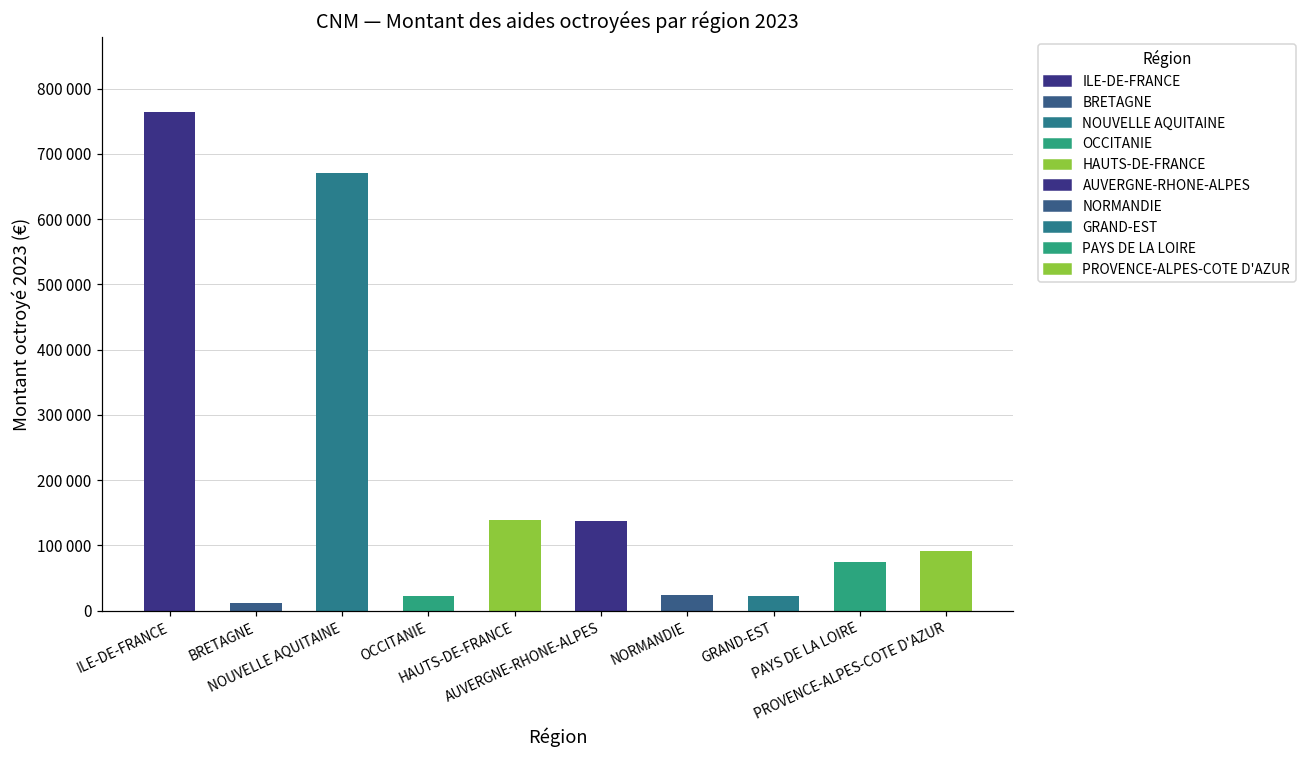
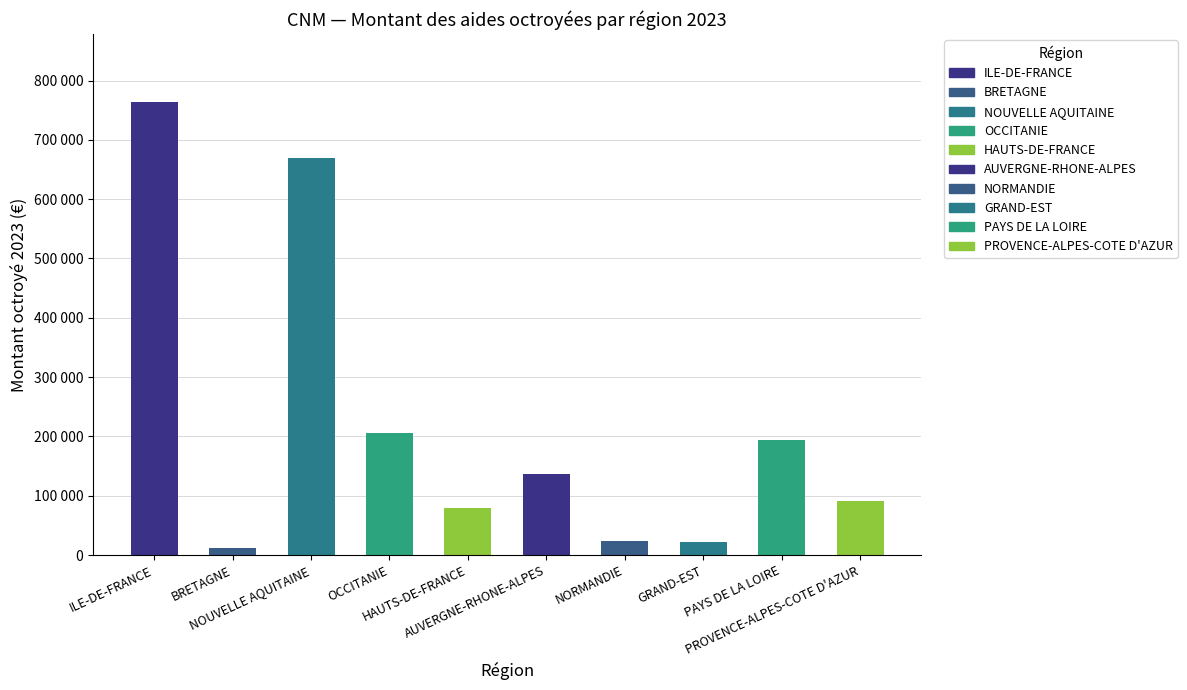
  {
    "ILE-DE-FRANCE": 760000,
    "BRETAGNE": 10000,
    "NOUVELLE AQUITAINE": 670000,
-   "OCCITANIE": 20000,
-   "HAUTS-DE-FRANCE": 140000,
+   "OCCITANIE": 210000,
+   "HAUTS-DE-FRANCE": 80000,
    "AUVERGNE-RHONE-ALPES": 140000,
    "NORMANDIE": 20000,
    "GRAND-EST": 20000,
-   "PAYS DE LA LOIRE": 80000,
+   "PAYS DE LA LOIRE": 190000,
    "PROVENCE-ALPES-COTE D'AZUR": 90000
  }
